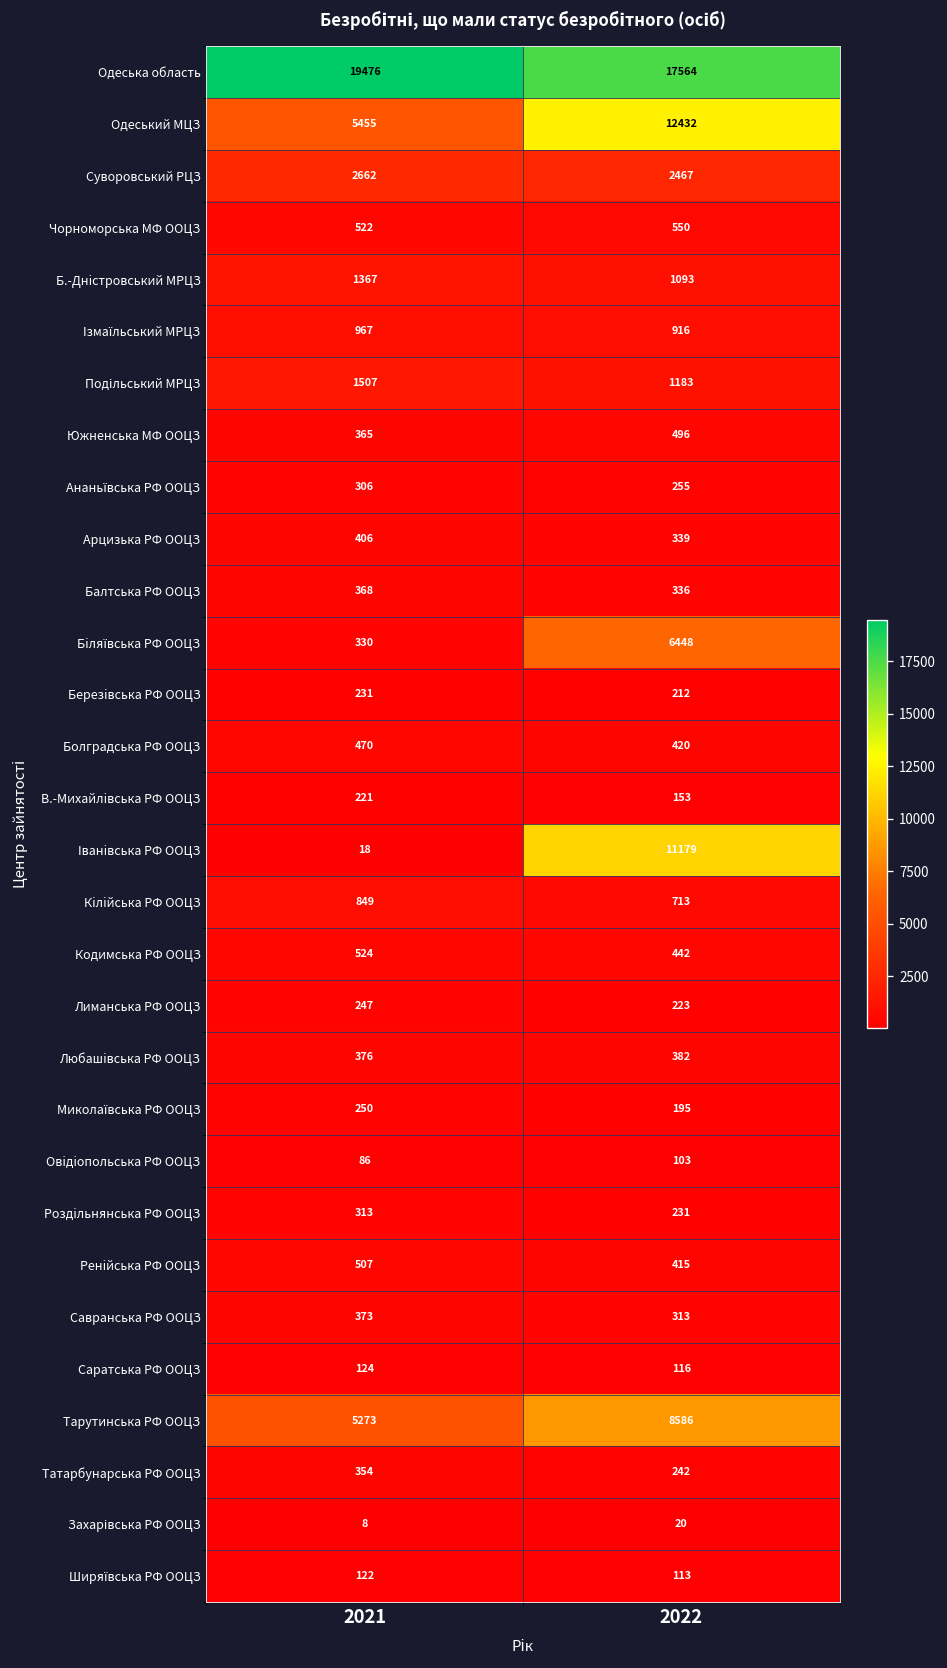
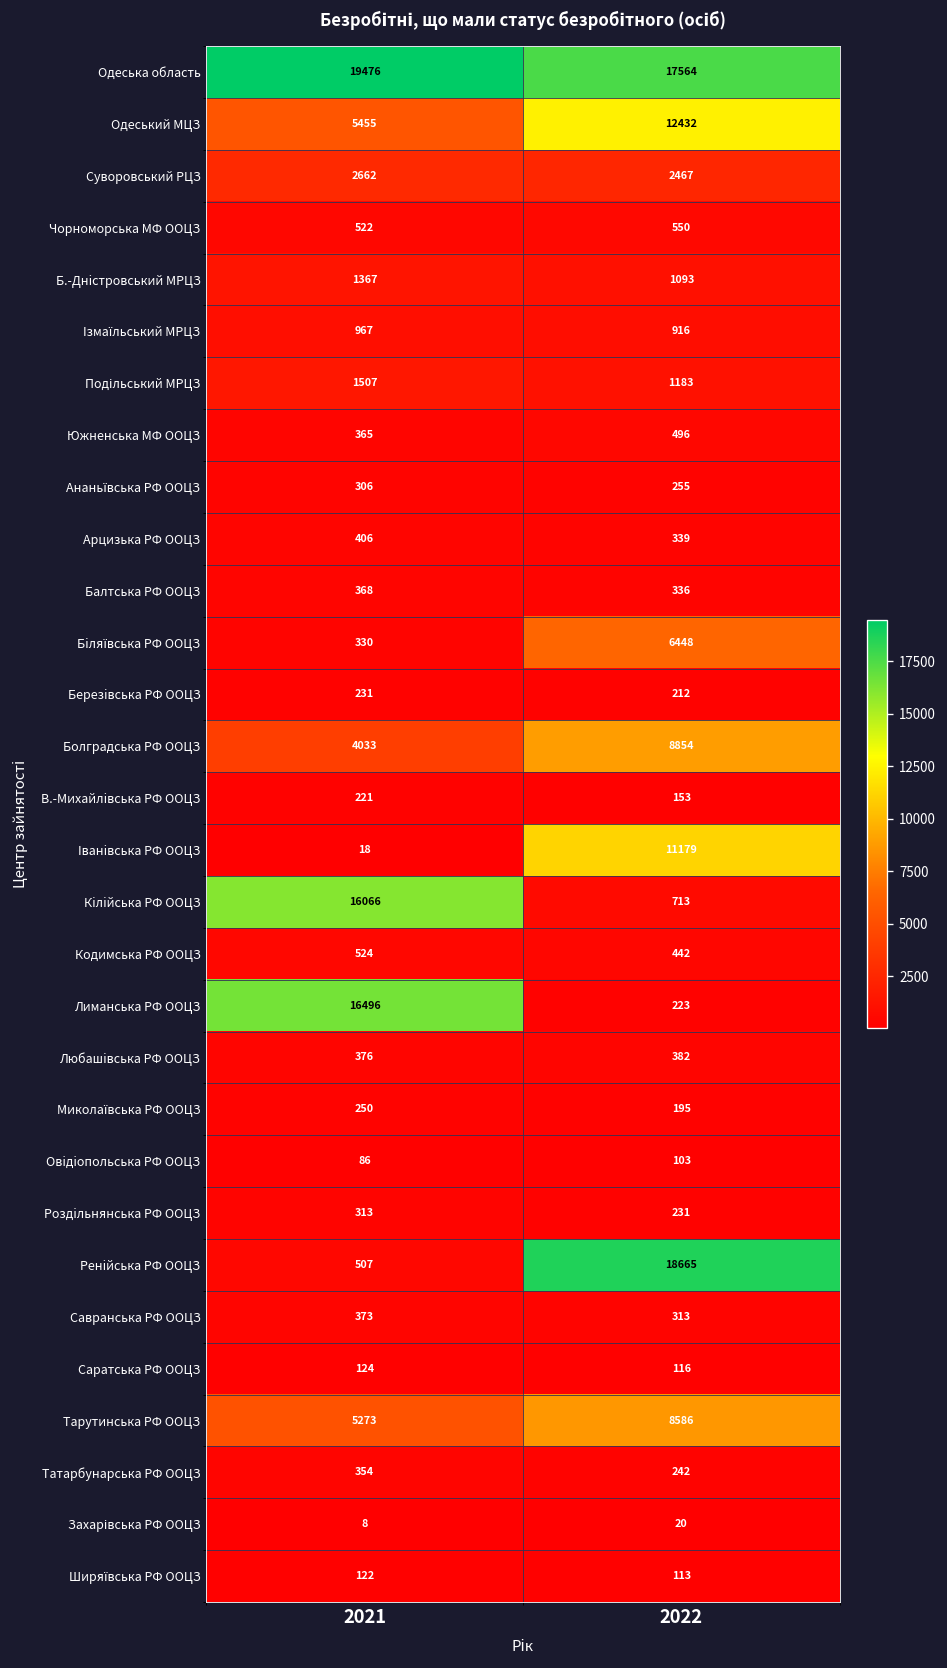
  {
    "Одеська область": {
      "2021": 19476,
      "2022": 17564
    },
    "Одеський МЦЗ": {
      "2021": 5455,
      "2022": 12432
    },
    "Суворовський РЦЗ": {
      "2021": 2662,
      "2022": 2467
    },
    "Чорноморська МФ ООЦЗ": {
      "2021": 522,
      "2022": 550
    },
    "Б.-Днiстровський МРЦЗ": {
      "2021": 1367,
      "2022": 1093
    },
    "Iзмаїльський МРЦЗ": {
      "2021": 967,
      "2022": 916
    },
    "Подільський МРЦЗ": {
      "2021": 1507,
      "2022": 1183
    },
    "Южненська МФ ООЦЗ": {
      "2021": 365,
      "2022": 496
    },
    "Ананьївська РФ ООЦЗ": {
      "2021": 306,
      "2022": 255
    },
    "Арцизька РФ ООЦЗ": {
      "2021": 406,
      "2022": 339
    },
    "Балтська РФ ООЦЗ": {
      "2021": 368,
      "2022": 336
    },
    "Бiляївська РФ ООЦЗ": {
      "2021": 330,
      "2022": 6448
    },
    "Березiвська РФ ООЦЗ": {
      "2021": 231,
      "2022": 212
    },
    "Болградська РФ ООЦЗ": {
-     "2021": 470,
-     "2022": 420
+     "2021": 4033,
+     "2022": 8854
    },
    "В.-Михайлiвська РФ ООЦЗ": {
      "2021": 221,
      "2022": 153
    },
    "Iванiвська РФ ООЦЗ": {
      "2021": 18,
      "2022": 11179
    },
    "Кiлiйська РФ ООЦЗ": {
-     "2021": 849,
+     "2021": 16066,
      "2022": 713
    },
    "Кодимська РФ ООЦЗ": {
      "2021": 524,
      "2022": 442
    },
    "Лиманська РФ ООЦЗ": {
-     "2021": 247,
+     "2021": 16496,
      "2022": 223
    },
    "Любашiвська РФ ООЦЗ": {
      "2021": 376,
      "2022": 382
    },
    "Миколаївська РФ ООЦЗ": {
      "2021": 250,
      "2022": 195
    },
    "Овiдiопoльська РФ ООЦЗ": {
      "2021": 86,
      "2022": 103
    },
    "Роздiльнянська РФ ООЦЗ": {
      "2021": 313,
      "2022": 231
    },
    "Ренiйська РФ ООЦЗ": {
      "2021": 507,
-     "2022": 415
+     "2022": 18665
    },
    "Савранська РФ ООЦЗ": {
      "2021": 373,
      "2022": 313
    },
    "Саратська РФ ООЦЗ": {
      "2021": 124,
      "2022": 116
    },
    "Тарутинська РФ ООЦЗ": {
      "2021": 5273,
      "2022": 8586
    },
    "Татарбунарська РФ ООЦЗ": {
      "2021": 354,
      "2022": 242
    },
    "Захарівська РФ ООЦЗ": {
      "2021": 8,
      "2022": 20
    },
    "Ширяївська РФ ООЦЗ": {
      "2021": 122,
      "2022": 113
    }
  }
